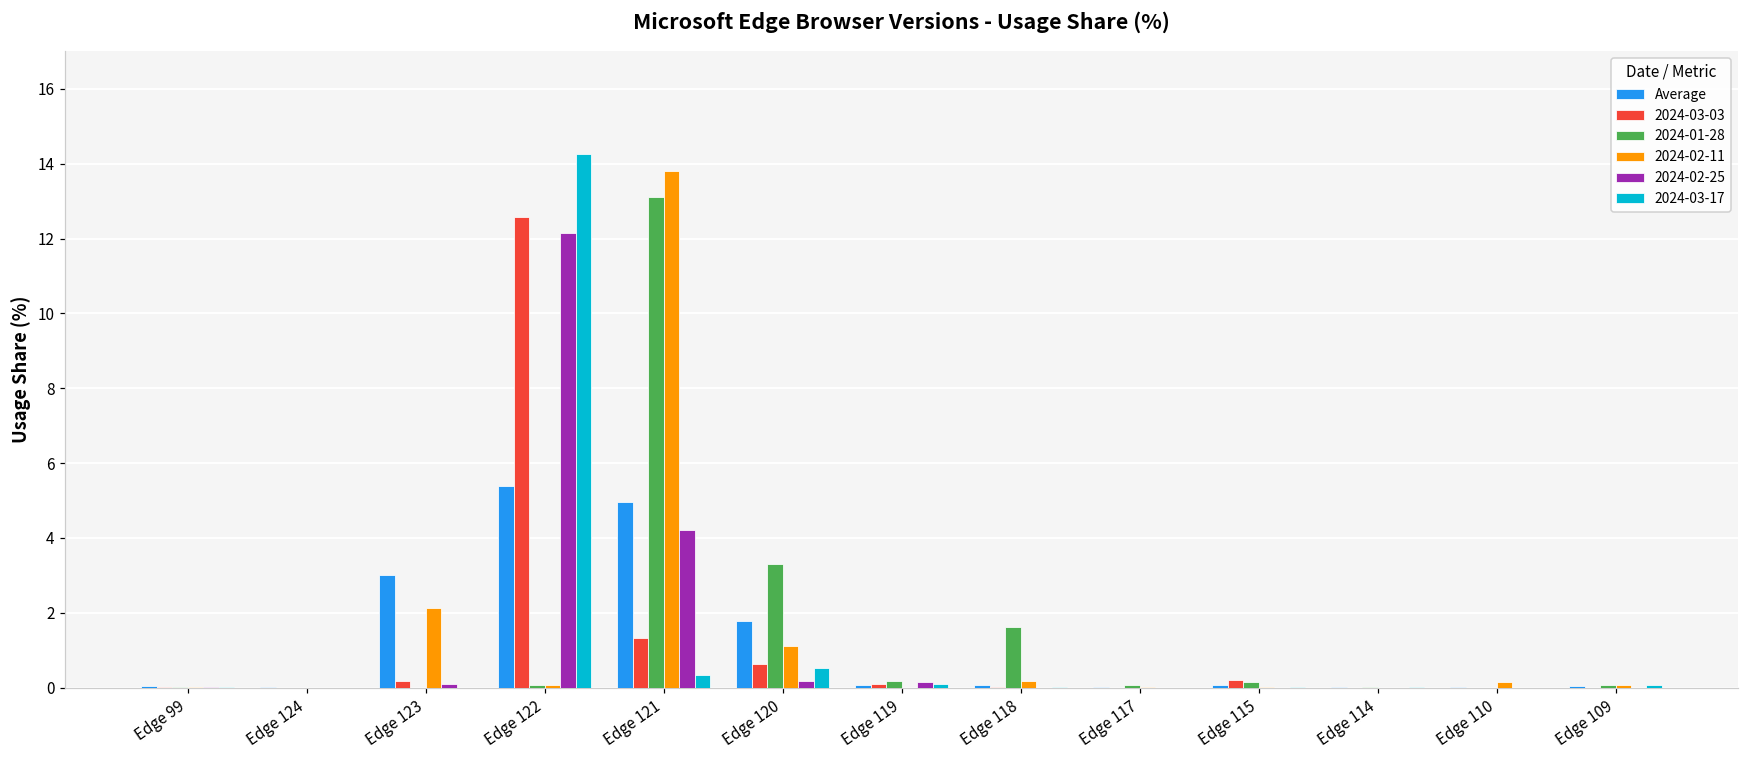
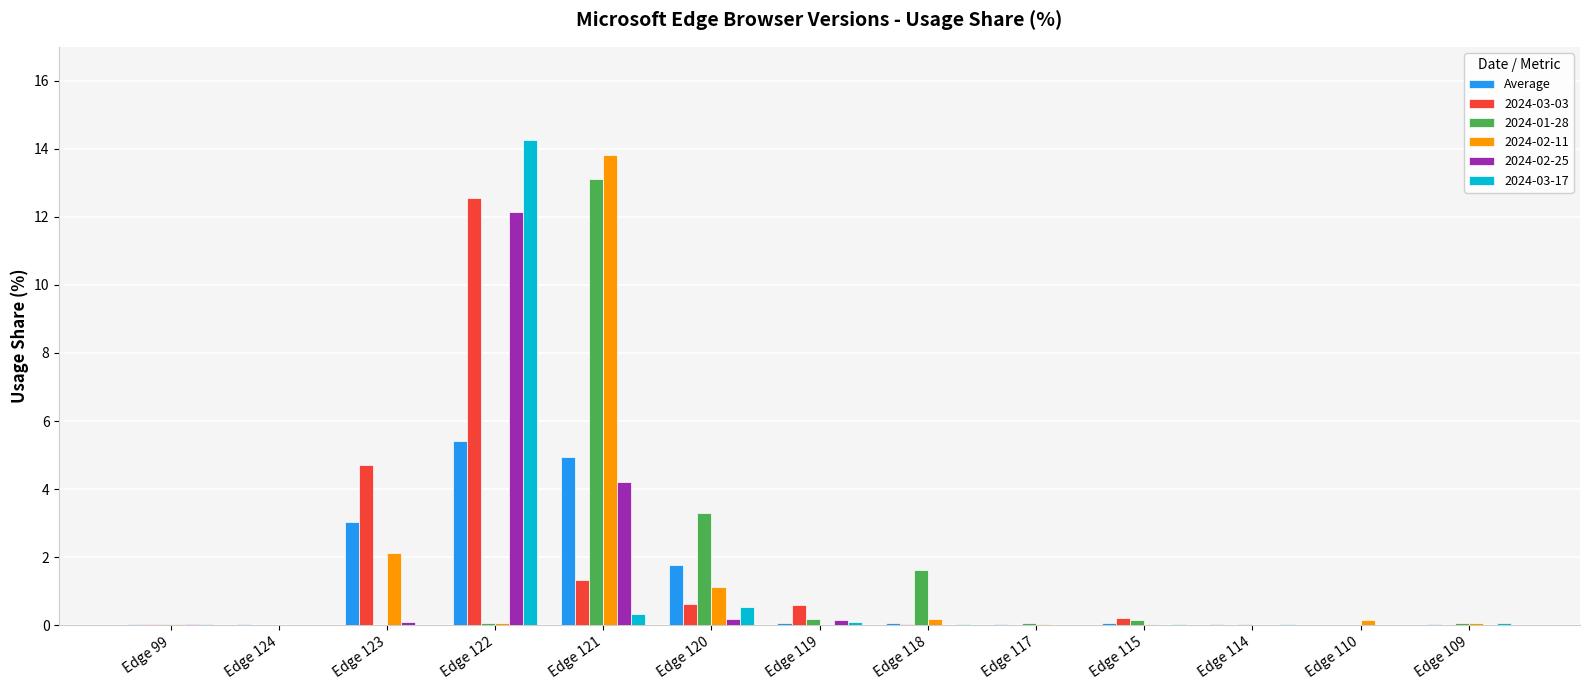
  {
    "2024-03-03": {
      "Edge 124": 0.0,
-     "Edge 123": 0.2,
+     "Edge 123": 4.7,
      "Edge 122": 12.6,
      "Edge 121": 1.3,
      "Edge 120": 0.6,
-     "Edge 119": 0.1,
+     "Edge 119": 0.6,
      "Edge 117": 0.0,
      "Edge 115": 0.2,
      "Edge 114": 0.0,
      "Edge 110": 0.0,
      "Edge 109": 0.0
    },
    "2024-01-28": {
      "Edge 124": 0.0,
      "Edge 123": 0.0,
      "Edge 121": 13.1,
      "Edge 120": 3.3,
      "Edge 119": 0.2,
      "Edge 118": 1.6,
      "Edge 115": 0.2,
      "Edge 110": 0.0
    },
    "2024-02-11": {
      "Edge 124": 0.0,
      "Edge 123": 2.1,
      "Edge 121": 13.8,
      "Edge 120": 1.1,
      "Edge 119": 0.0,
      "Edge 118": 0.2,
      "Edge 114": 0.0,
      "Edge 110": 0.1
    },
    "2024-02-25": {
      "Edge 124": 0.0,
      "Edge 123": 0.1,
      "Edge 122": 12.1,
      "Edge 121": 4.2,
      "Edge 120": 0.2,
      "Edge 119": 0.2,
      "Edge 118": 0.0,
      "Edge 117": 0.0,
      "Edge 115": 0.0,
      "Edge 114": 0.0,
      "Edge 110": 0.0,
      "Edge 109": 0.0
    }
  }
